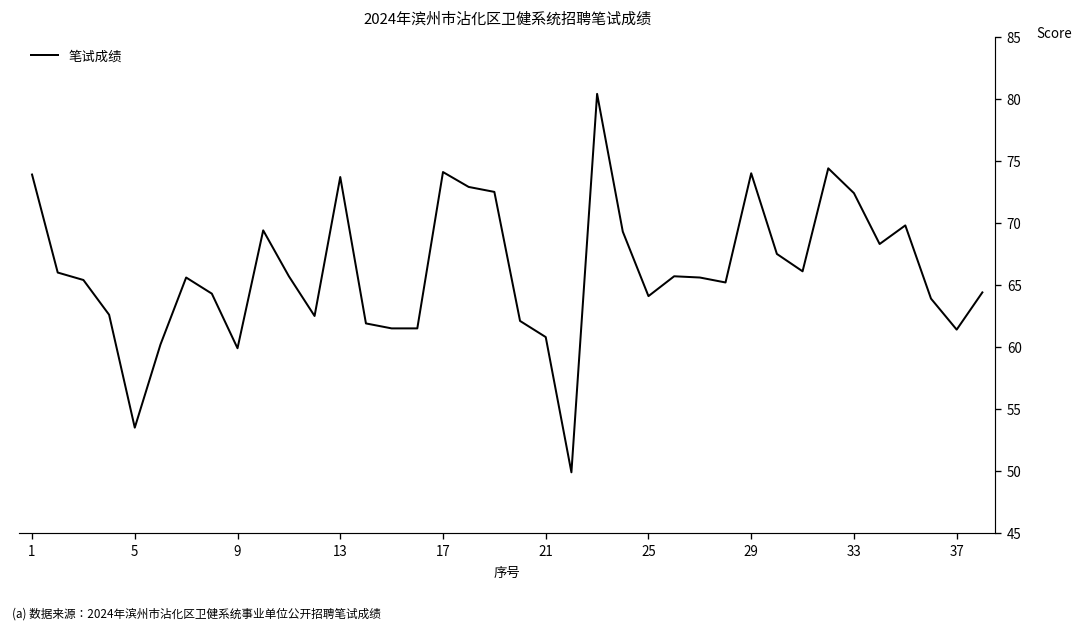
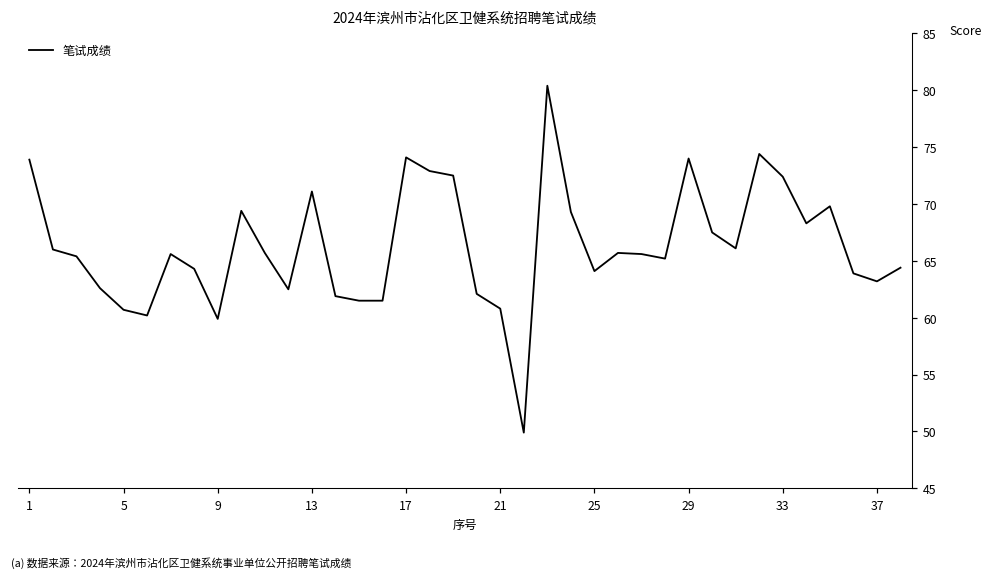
  {
    "1": 73.9,
-   "5": 53.5,
+   "5": 60.7,
    "9": 59.9,
-   "13": 73.7,
+   "13": 71.1,
    "17": 74.1,
    "21": 60.8,
    "25": 64.1,
    "29": 74.0,
    "33": 72.4,
-   "37": 61.4
+   "37": 63.2
  }
